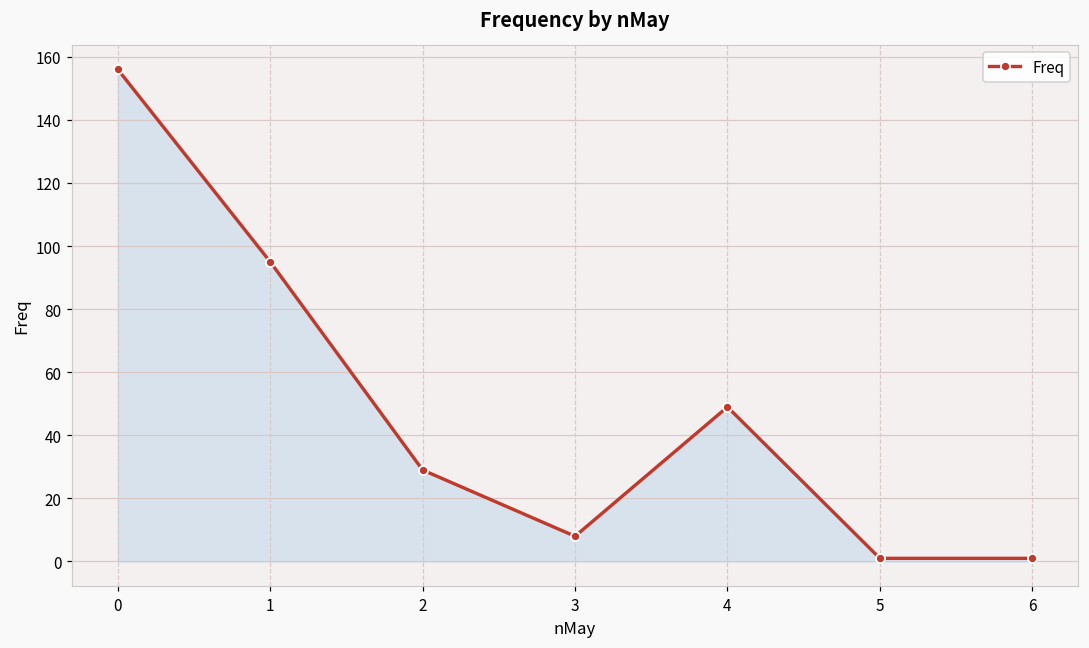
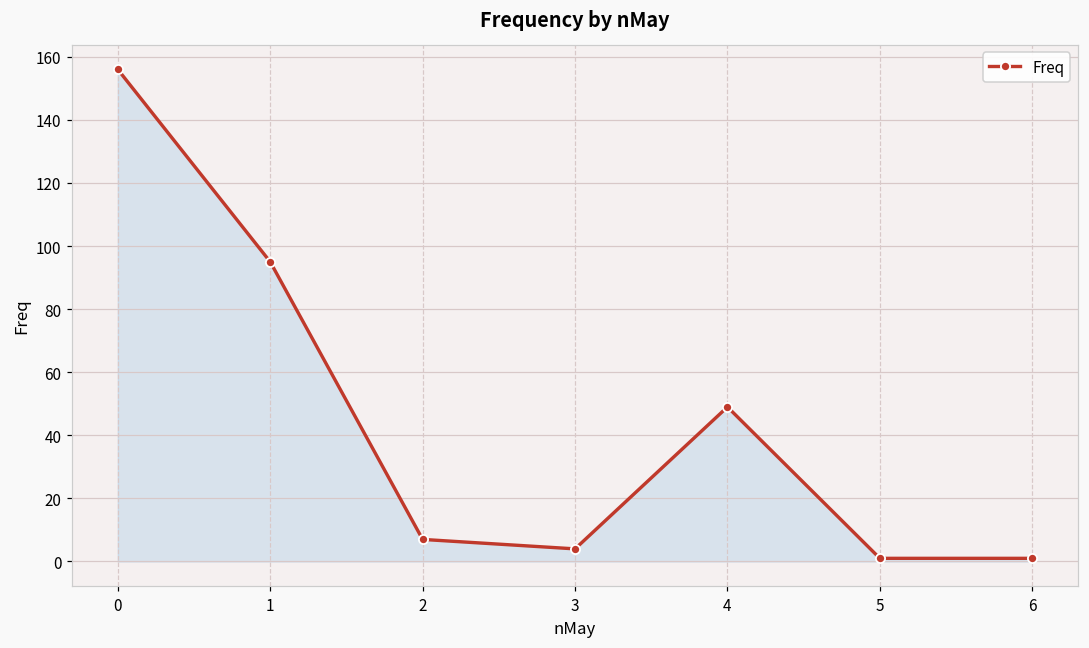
  {
    "0": 156,
    "1": 95,
-   "2": 29,
-   "3": 8,
+   "2": 7,
+   "3": 4,
    "4": 49,
    "5": 1,
    "6": 1
  }
